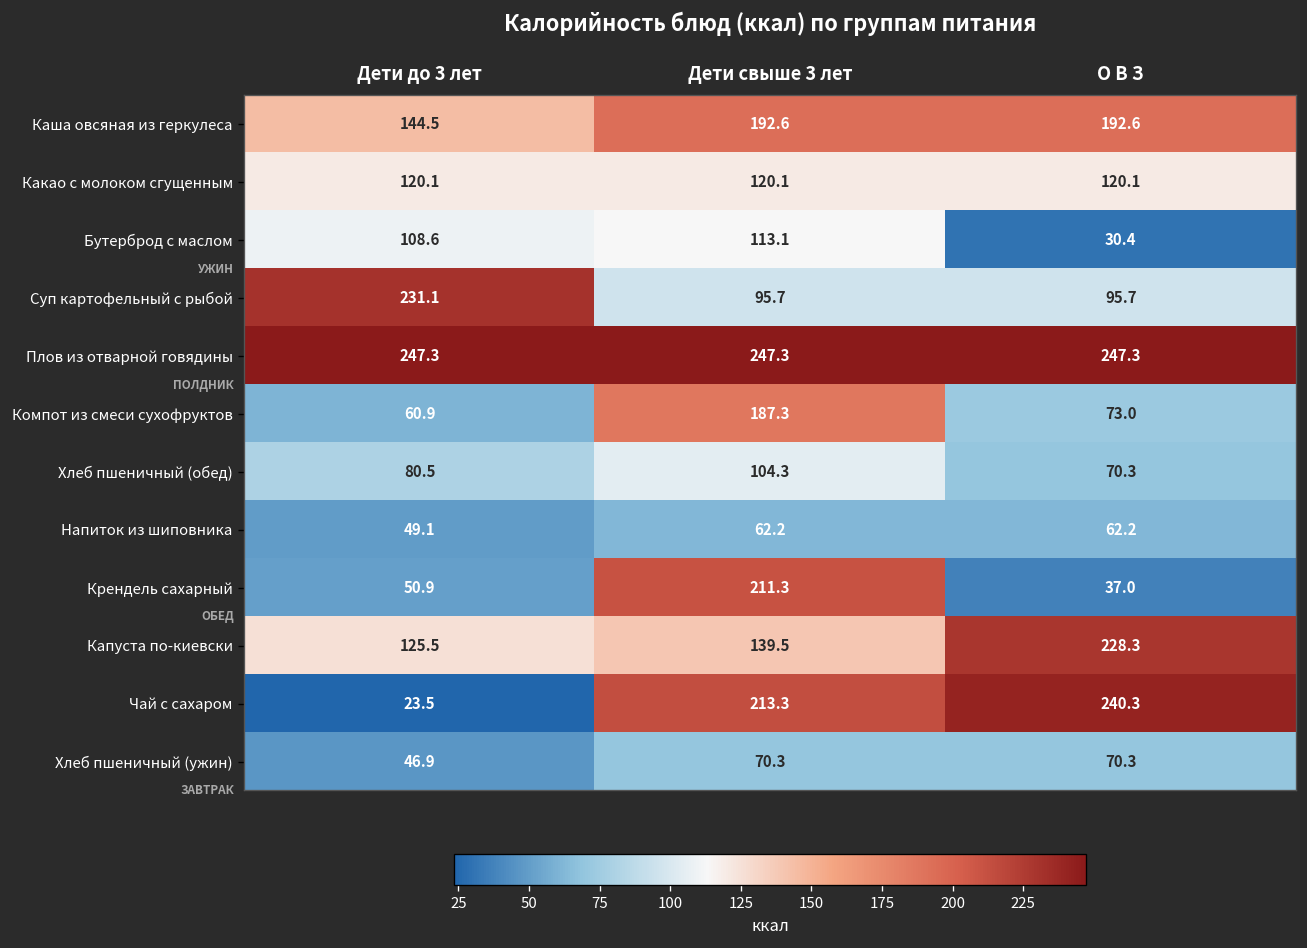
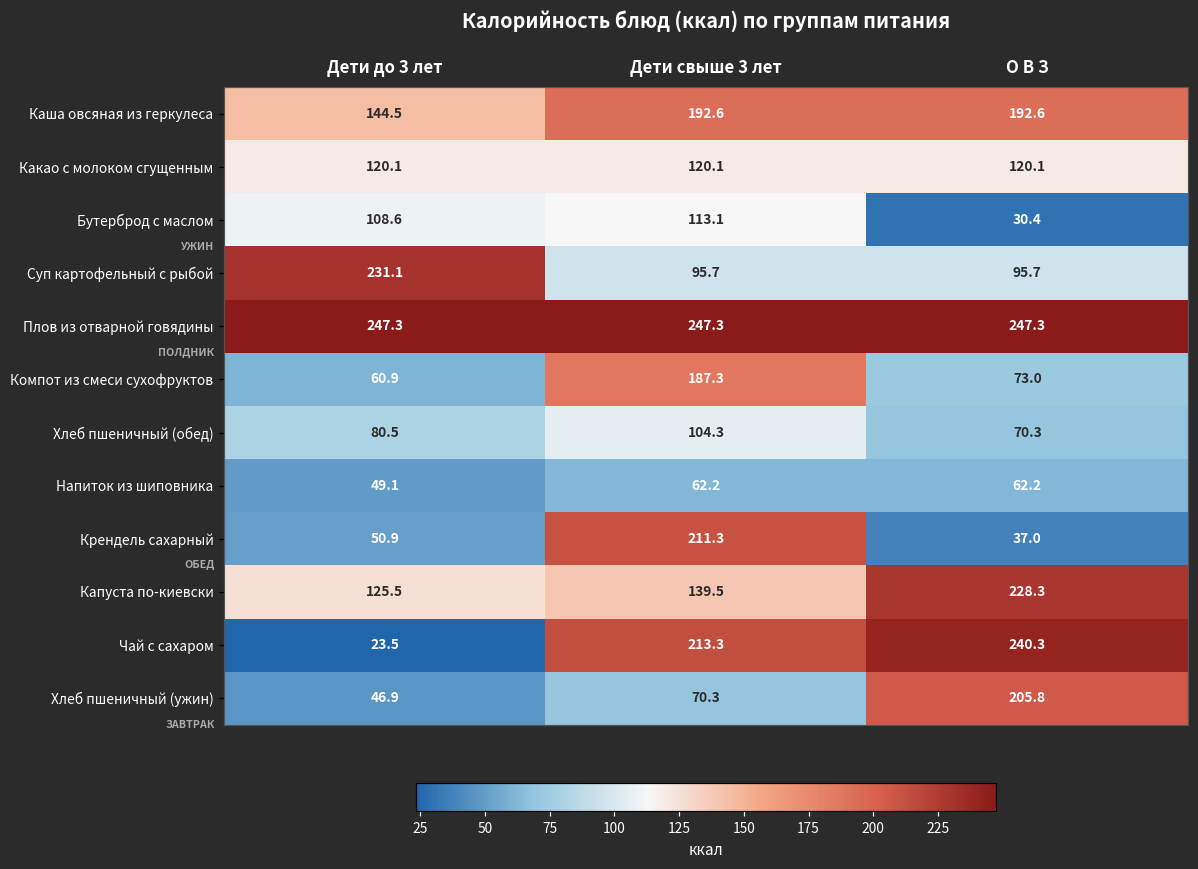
  {
    "Каша овсяная из геркулеса": {
      "Дети до 3 лет": 144.5,
      "Дети свыше 3 лет": 192.6,
      "О В З": 192.6
    },
    "Какао с молоком сгущенным": {
      "Дети до 3 лет": 120.1,
      "Дети свыше 3 лет": 120.1,
      "О В З": 120.1
    },
    "Бутерброд с маслом": {
      "Дети до 3 лет": 108.6,
      "Дети свыше 3 лет": 113.1,
      "О В З": 30.4
    },
    "Суп картофельный с рыбой": {
      "Дети до 3 лет": 231.1,
      "Дети свыше 3 лет": 95.7,
      "О В З": 95.7
    },
    "Плов из отварной говядины": {
      "Дети до 3 лет": 247.3,
      "Дети свыше 3 лет": 247.3,
      "О В З": 247.3
    },
    "Компот из смеси сухофруктов": {
      "Дети до 3 лет": 60.9,
      "Дети свыше 3 лет": 187.3,
      "О В З": 73.0
    },
    "Хлеб пшеничный (обед)": {
      "Дети до 3 лет": 80.5,
      "Дети свыше 3 лет": 104.3,
      "О В З": 70.3
    },
    "Напиток из шиповника": {
      "Дети до 3 лет": 49.1,
      "Дети свыше 3 лет": 62.2,
      "О В З": 62.2
    },
    "Крендель сахарный": {
      "Дети до 3 лет": 50.9,
      "Дети свыше 3 лет": 211.3,
      "О В З": 37.0
    },
    "Капуста по-киевски": {
      "Дети до 3 лет": 125.5,
      "Дети свыше 3 лет": 139.5,
      "О В З": 228.3
    },
    "Чай с сахаром": {
      "Дети до 3 лет": 23.5,
      "Дети свыше 3 лет": 213.3,
      "О В З": 240.3
    },
    "Хлеб пшеничный (ужин)": {
      "Дети до 3 лет": 46.9,
      "Дети свыше 3 лет": 70.3,
-     "О В З": 70.3
+     "О В З": 205.8
    }
  }
